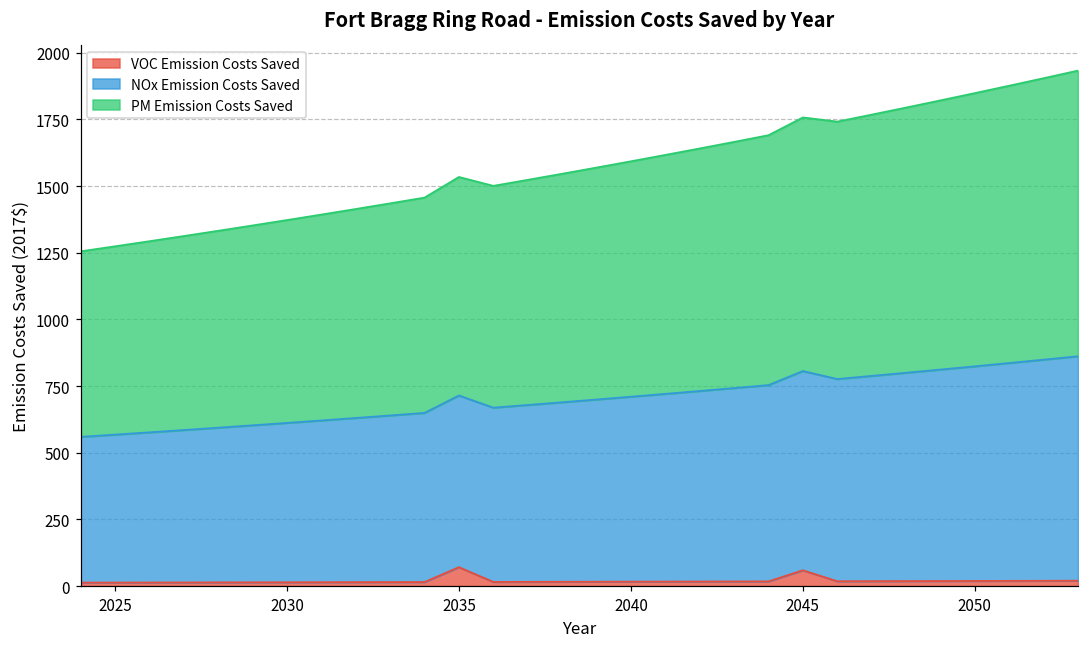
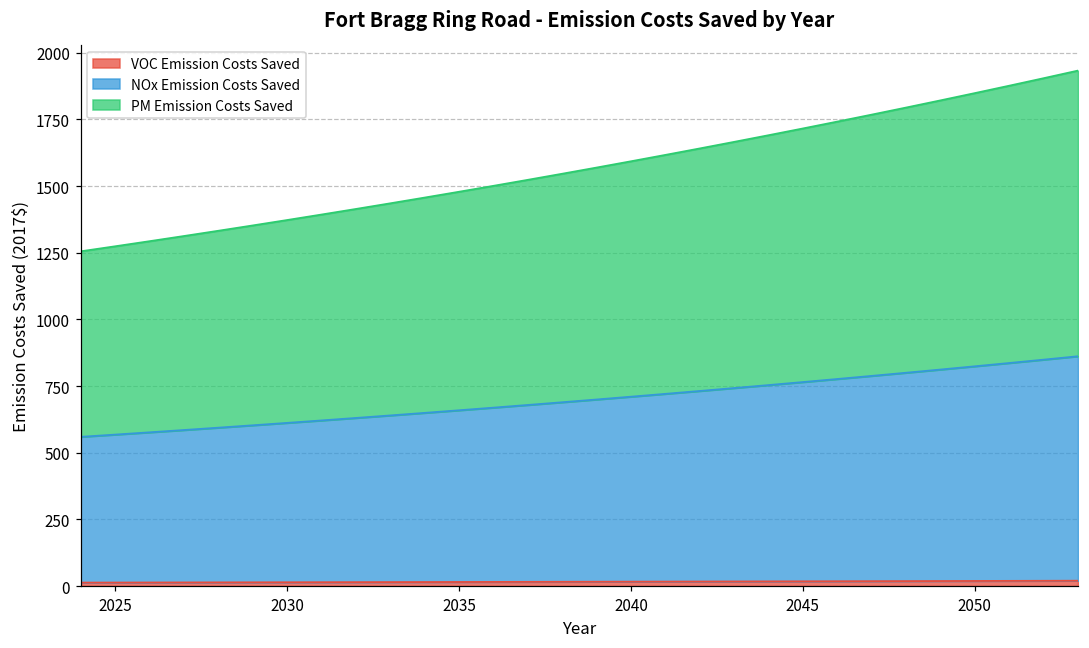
  {
    "VOC Emission Costs Saved": {
      "2025": 10,
      "2030": 10,
-     "2035": 70,
+     "2035": 20,
      "2040": 20,
-     "2045": 60,
+     "2045": 20,
      "2050": 20
    },
    "NOx Emission Costs Saved": {
      "2025": 550,
      "2030": 600,
      "2035": 640,
      "2040": 690,
      "2045": 750,
      "2050": 800
    },
    "PM Emission Costs Saved": {
      "2025": 710,
      "2030": 760,
      "2035": 820,
      "2040": 880,
      "2045": 950,
      "2050": 1020
    }
  }
